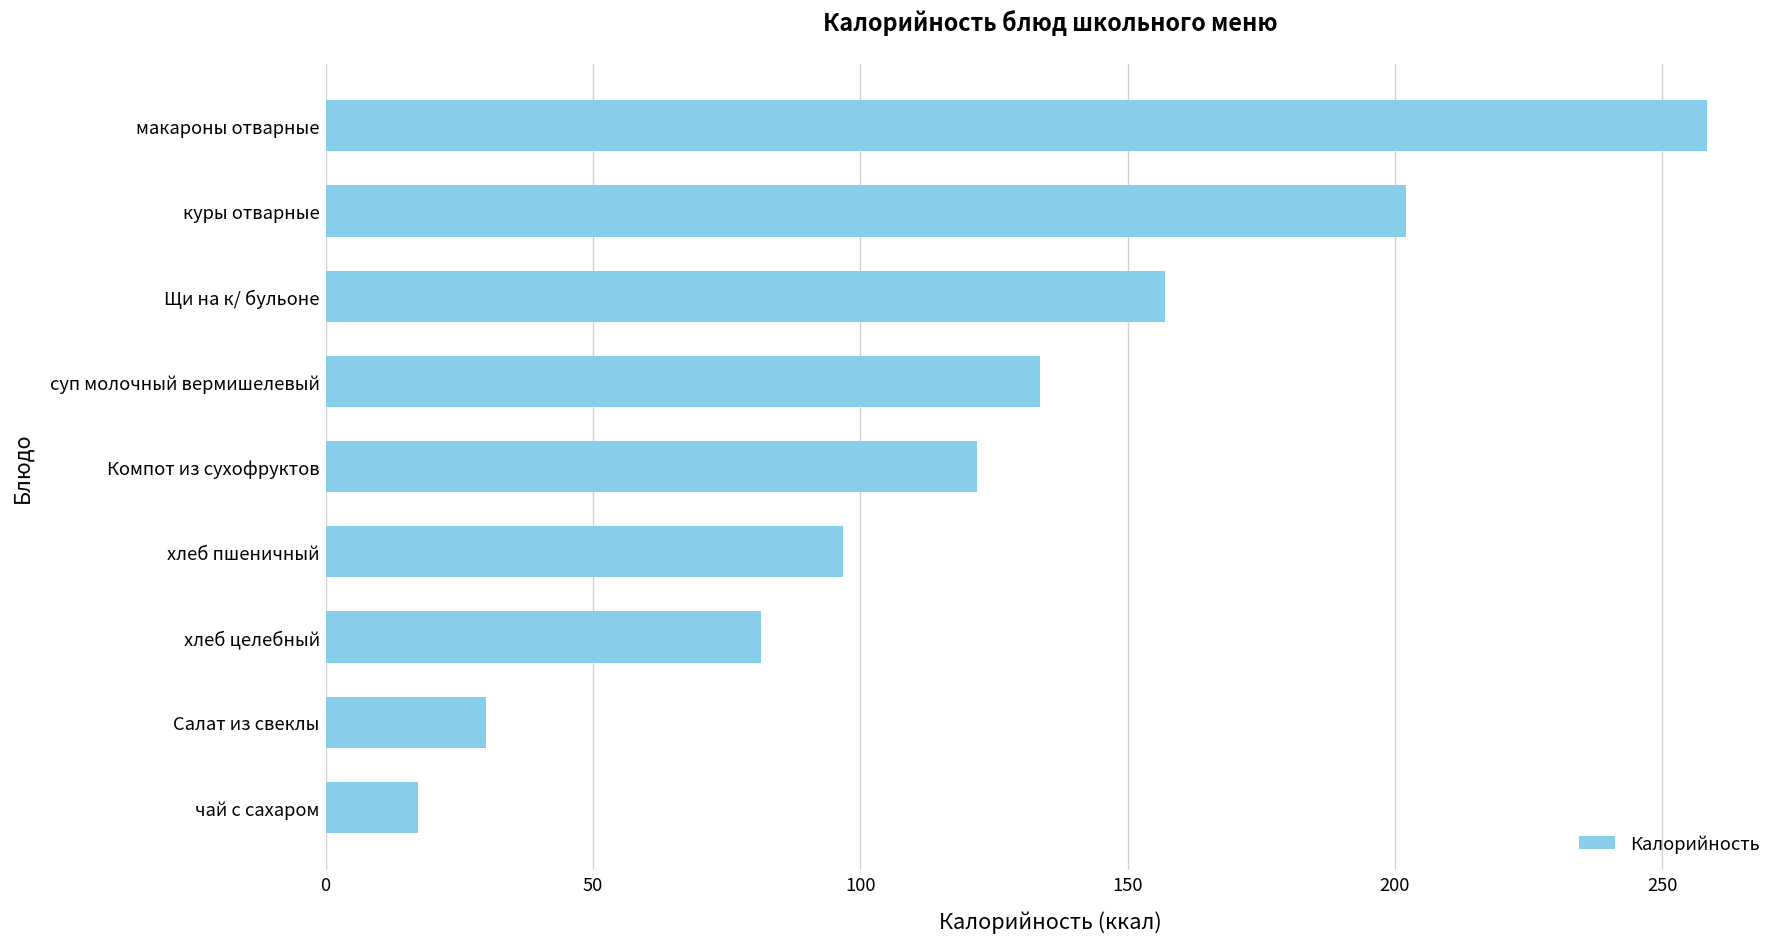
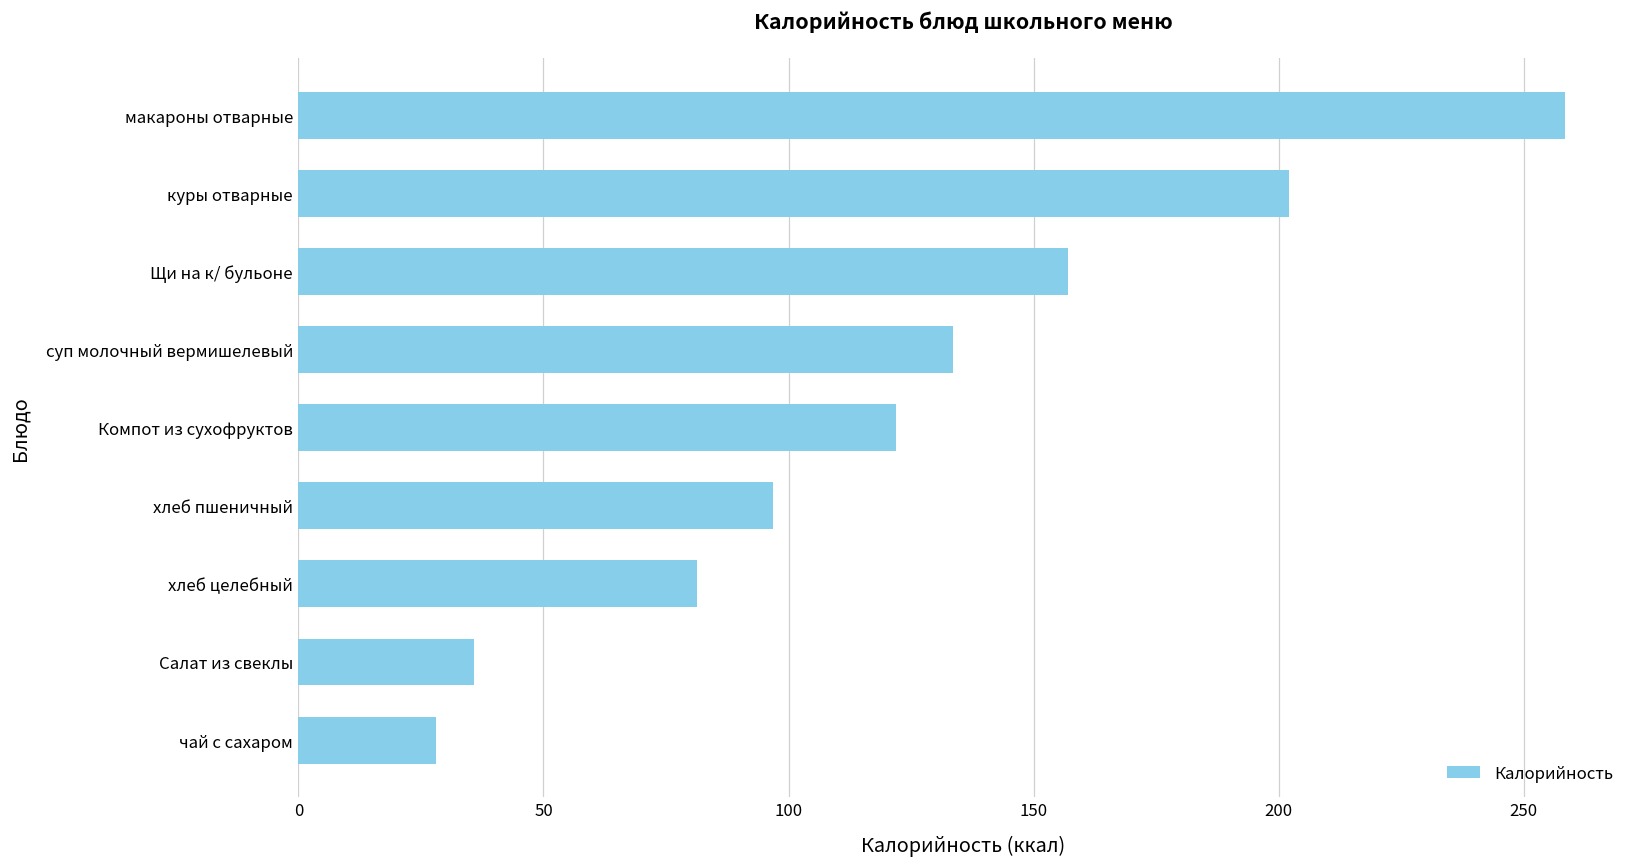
  {
    "макароны отварные": 258,
    "куры отварные": 202,
    "Щи на к/ бульоне": 157,
    "суп молочный вермишелевый": 134,
    "Компот из сухофруктов": 122,
    "хлеб пшеничный": 97,
    "хлеб целебный": 81,
-   "Салат из свеклы": 30,
-   "чай с сахаром": 17
+   "Салат из свеклы": 36,
+   "чай с сахаром": 28
  }
